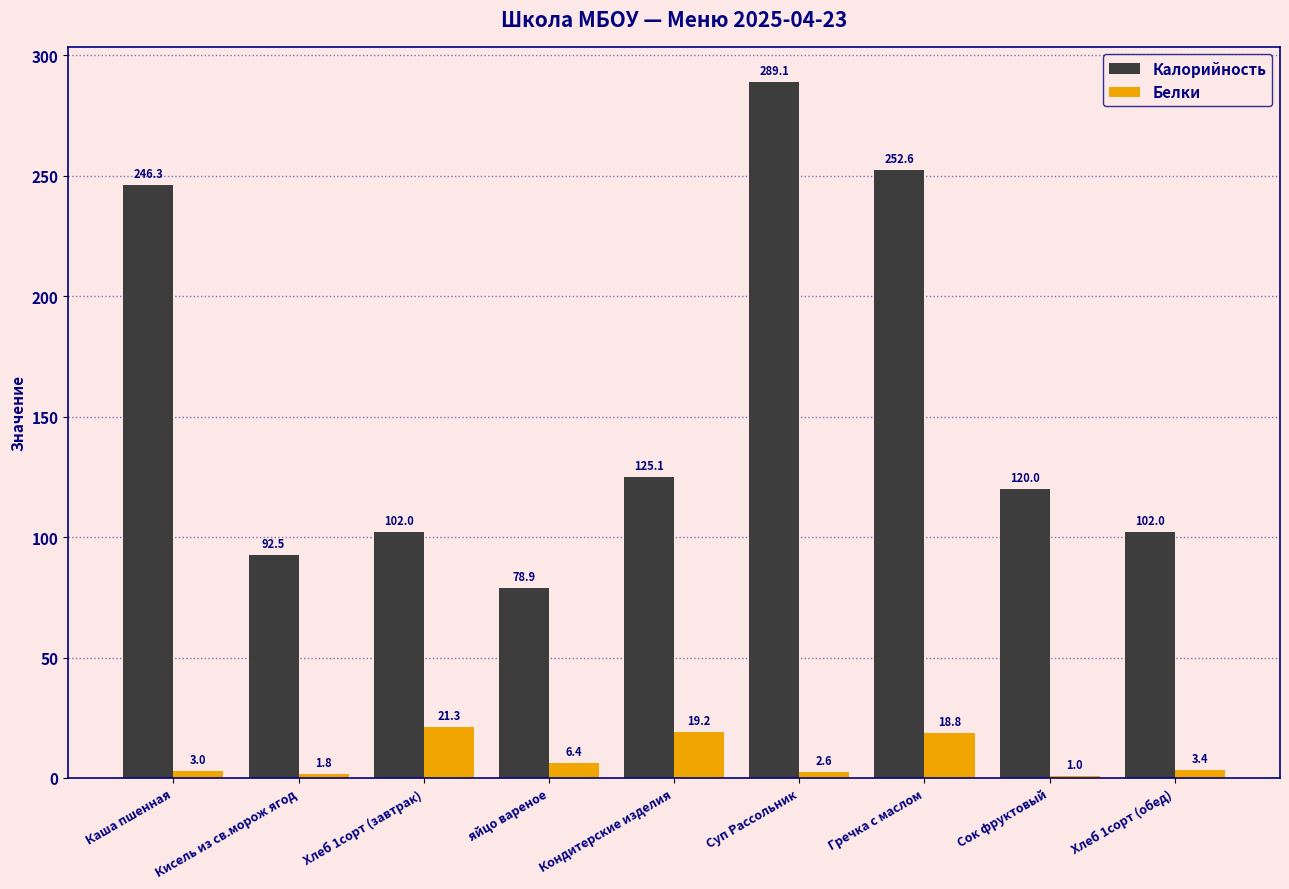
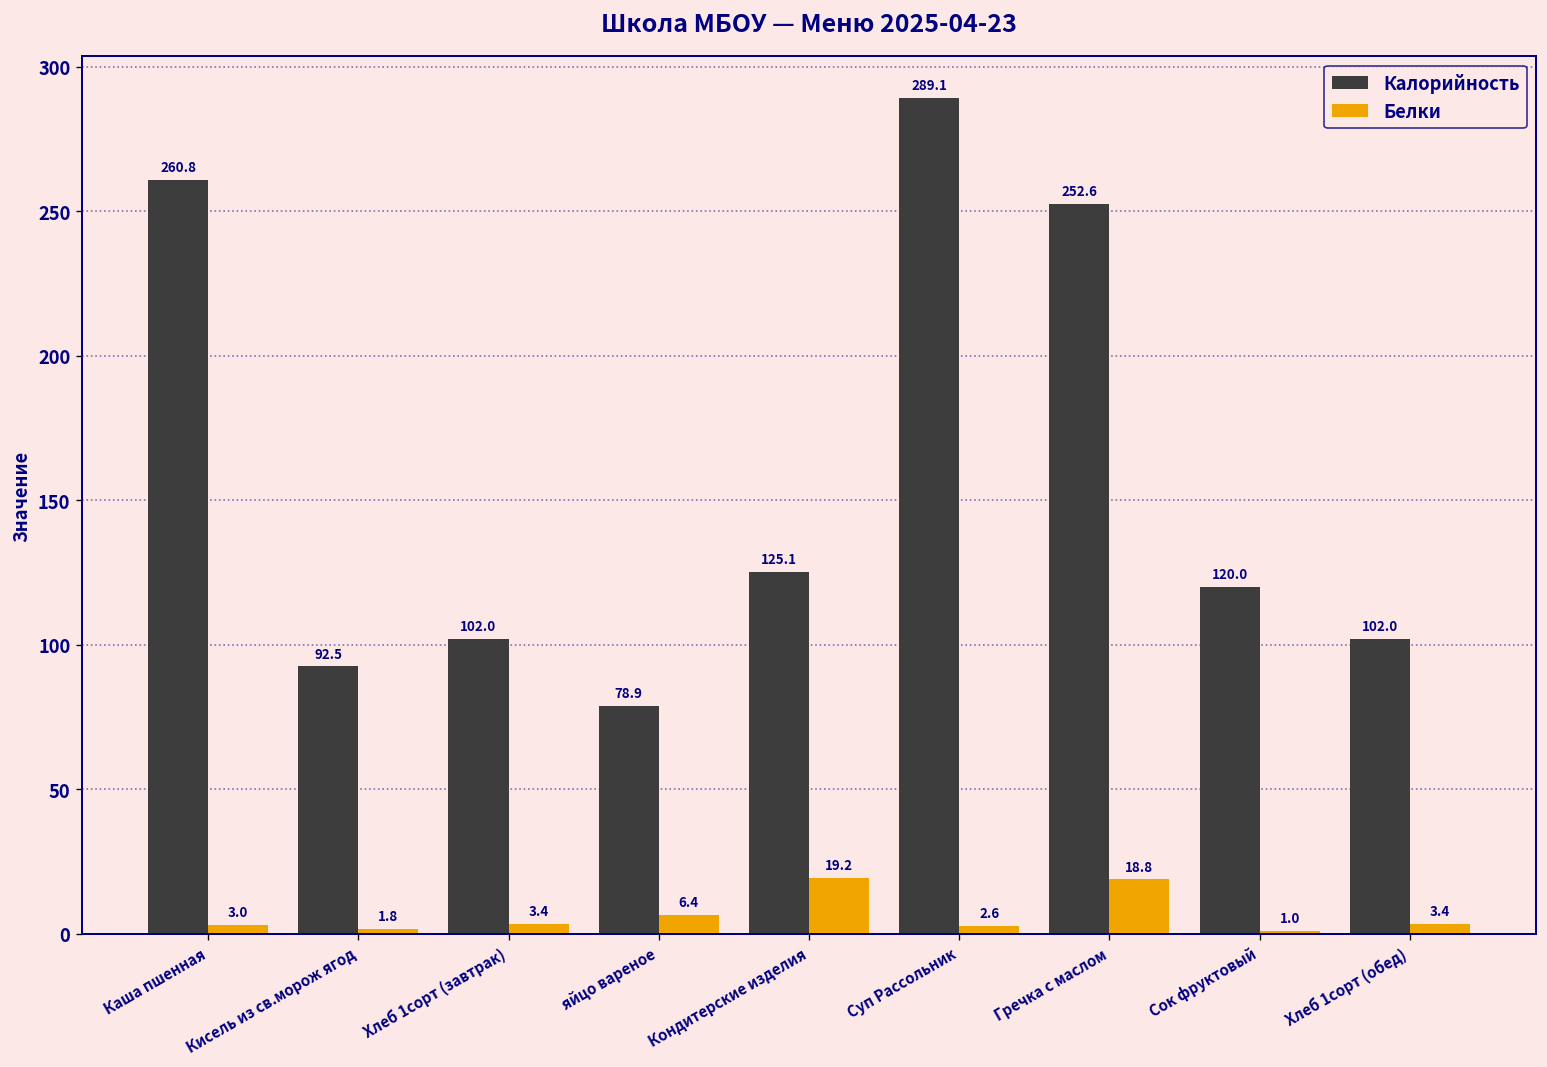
  {
    "Калорийность": {
-     "Каша пшенная": 246.3,
+     "Каша пшенная": 260.8,
      "Кисель из св.морож ягод": 92.5,
      "Хлеб 1сорт (завтрак)": 102.0,
      "яйцо вареное": 78.9,
      "Кондитерские изделия": 125.1,
      "Суп Рассольник": 289.1,
      "Гречка с маслом": 252.6,
      "Сок фруктовый": 120.0,
      "Хлеб 1сорт (обед)": 102.0
    },
    "Белки": {
      "Каша пшенная": 3.0,
      "Кисель из св.морож ягод": 1.8,
-     "Хлеб 1сорт (завтрак)": 21.3,
+     "Хлеб 1сорт (завтрак)": 3.4,
      "яйцо вареное": 6.4,
      "Кондитерские изделия": 19.2,
      "Суп Рассольник": 2.6,
      "Гречка с маслом": 18.8,
      "Сок фруктовый": 1.0,
      "Хлеб 1сорт (обед)": 3.4
    }
  }
